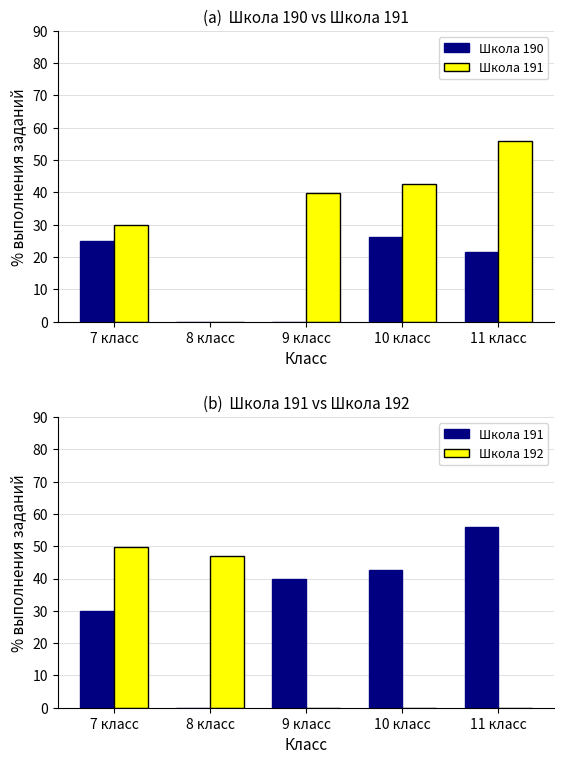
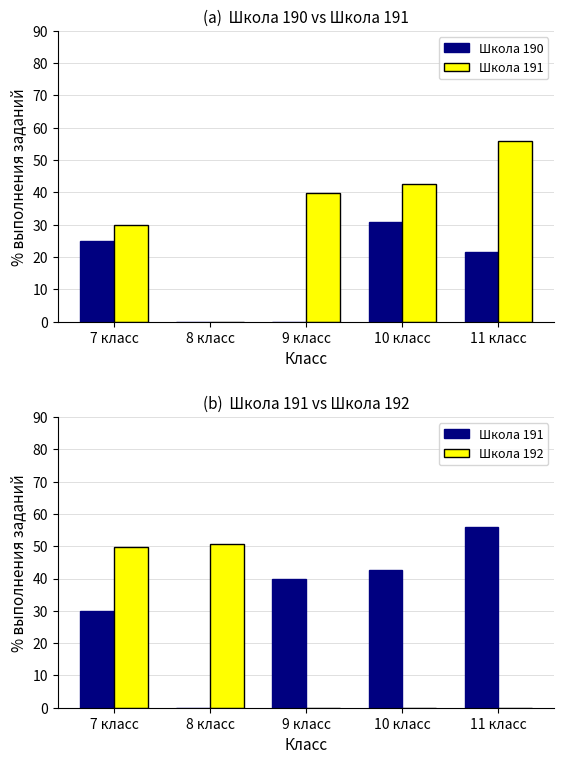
  {
    "(a) Школа 190 vs Школа 191": {
      "Школа 190": {
        "7 класс": 25,
        "8 класс": 0,
        "9 класс": 0,
-       "10 класс": 26,
+       "10 класс": 31,
        "11 класс": 21
      }
    },
    "(b) Школа 191 vs Школа 192": {
      "Школа 191": {
        "7 класс": 30,
        "8 класс": 0,
        "9 класс": 40,
        "10 класс": 43,
        "11 класс": 56
      },
      "Школа 192": {
        "7 класс": 50,
-       "8 класс": 47,
+       "8 класс": 51,
        "9 класс": 0,
        "10 класс": 0,
        "11 класс": 0
      }
    }
  }
